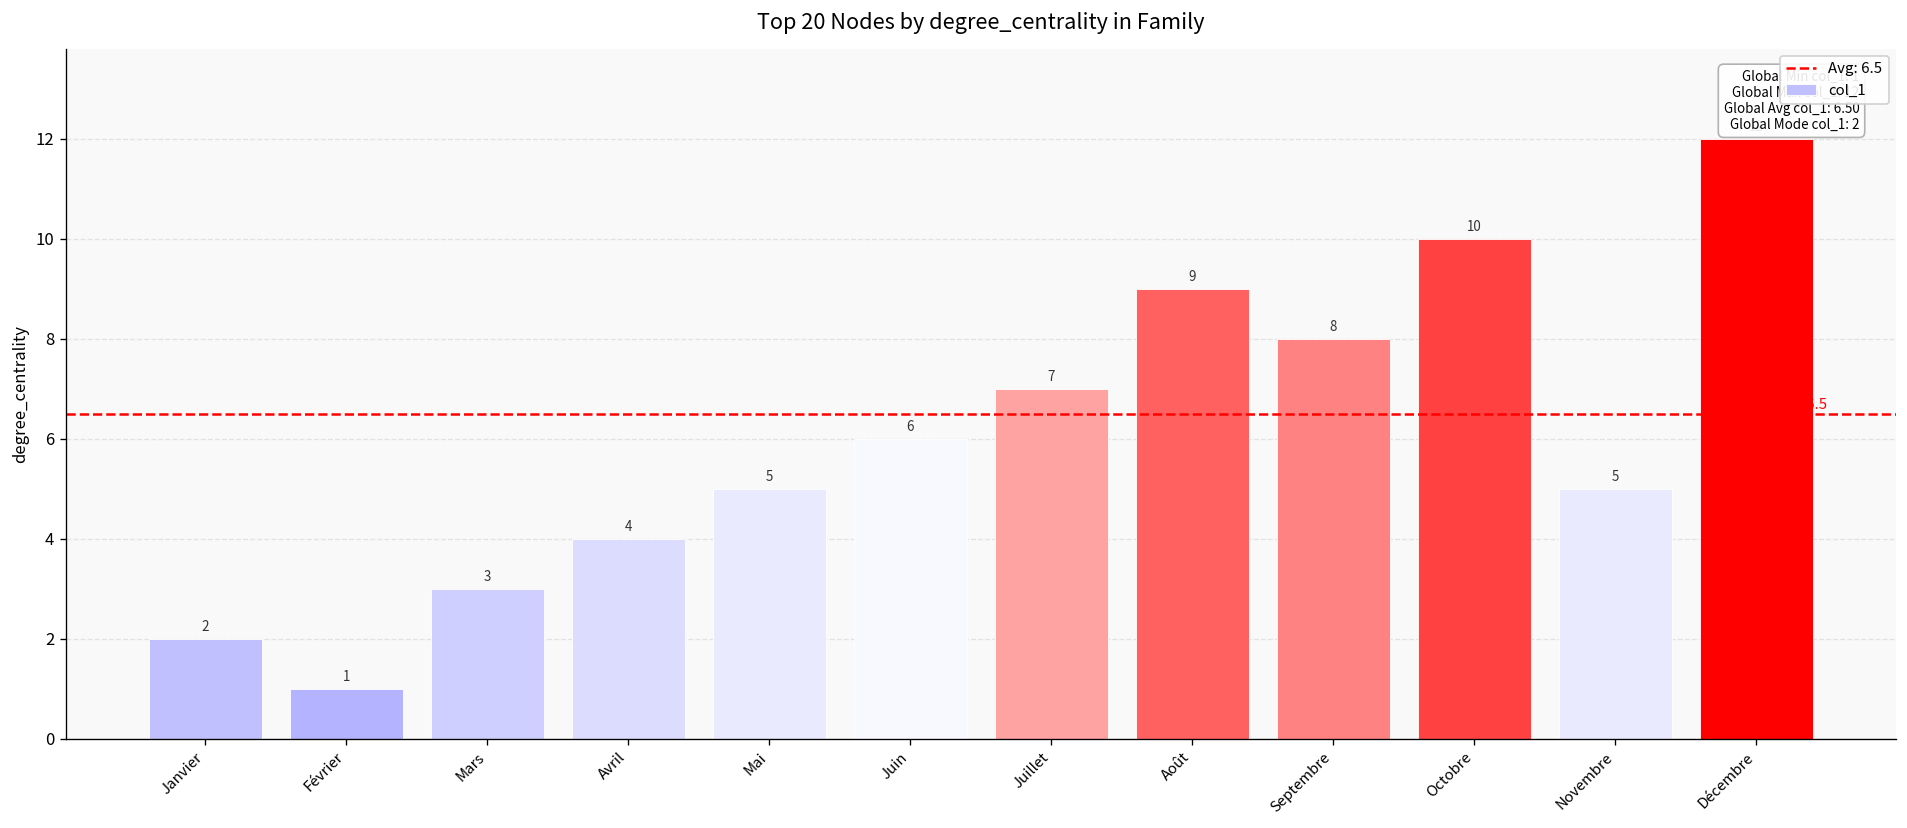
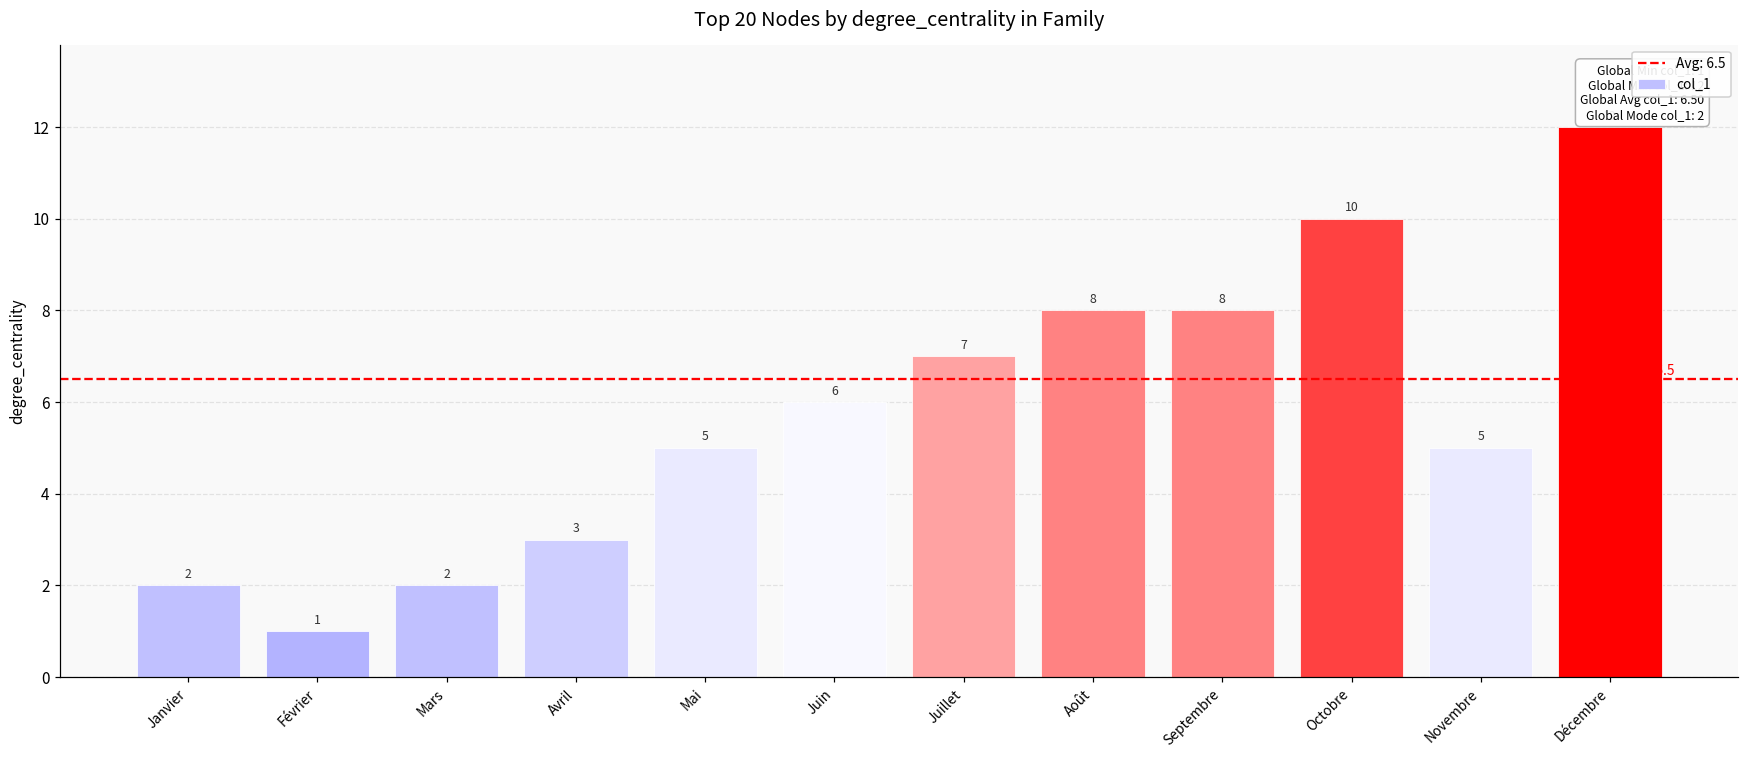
  {
    "Janvier": 2,
    "Février": 1,
-   "Mars": 3,
-   "Avril": 4,
+   "Mars": 2,
+   "Avril": 3,
    "Mai": 5,
    "Juin": 6,
    "Juillet": 7,
-   "Août": 9,
+   "Août": 8,
    "Septembre": 8,
    "Octobre": 10,
    "Novembre": 5
  }
